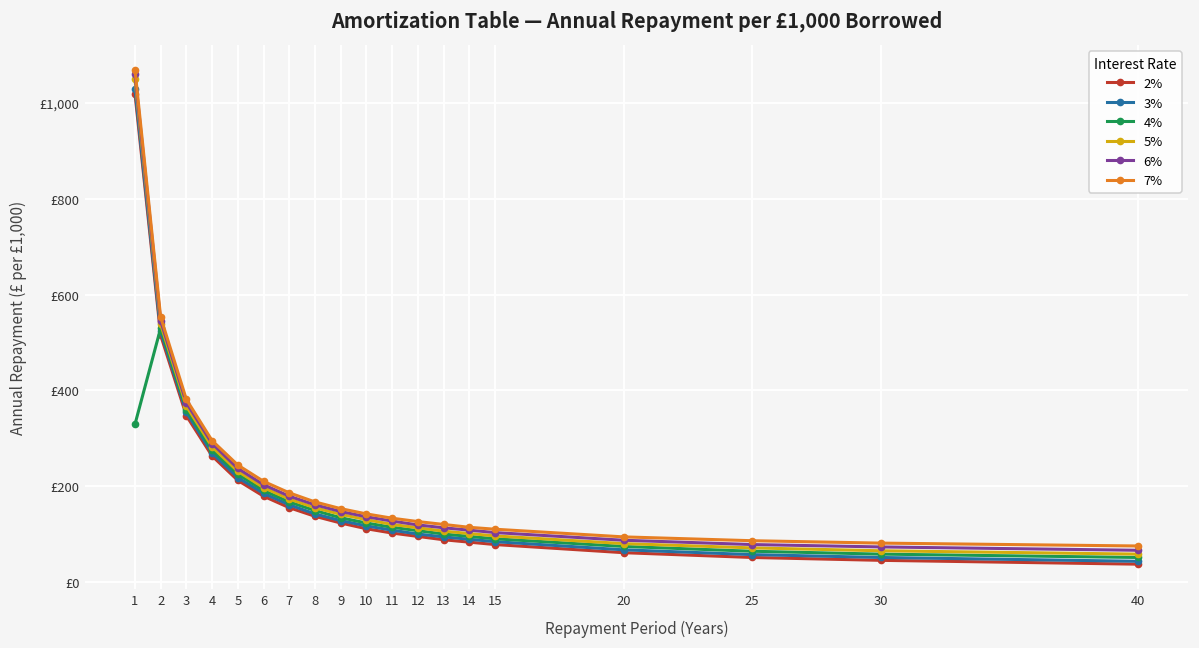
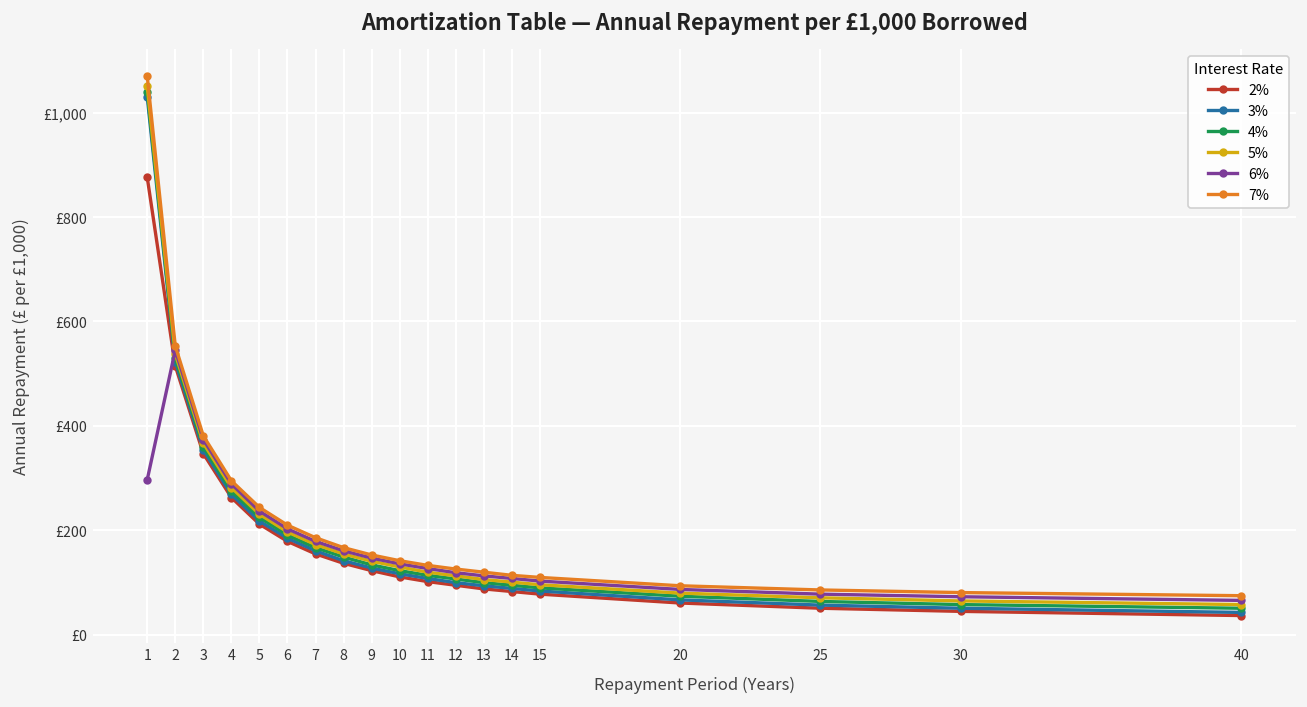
  {
    "2%": {
-     "1": "£1,020",
+     "1": "£880",
      "2": "£520",
      "3": "£350",
      "4": "£260",
      "5": "£210",
      "6": "£180",
      "7": "£160",
      "10": "£110",
      "11": "£100",
      "13": "£90",
      "14": "£80",
      "15": "£80",
      "20": "£60",
      "25": "£50",
      "30": "£50",
      "40": "£40"
    },
    "3%": {
      "1": "£1,030",
      "2": "£520",
      "3": "£350",
      "4": "£270",
      "5": "£220",
      "6": "£190",
      "7": "£160",
      "10": "£120",
      "11": "£110",
      "13": "£90",
      "14": "£90",
      "15": "£80",
      "20": "£70",
      "25": "£60",
      "30": "£50",
      "40": "£40"
    },
    "4%": {
-     "1": "£330",
+     "1": "£1,040",
      "2": "£530",
      "3": "£360",
      "4": "£280",
      "5": "£230",
      "6": "£190",
      "7": "£170",
      "8": "£150",
      "9": "£130",
      "10": "£120",
      "11": "£110",
      "12": "£110",
      "13": "£100",
      "14": "£100",
      "15": "£90",
      "20": "£70",
      "25": "£60",
      "30": "£60",
      "40": "£50"
    },
    "6%": {
-     "1": "£1,060",
+     "1": "£300",
      "2": "£550",
      "3": "£370",
      "4": "£290",
      "5": "£240",
      "6": "£200",
      "7": "£180",
      "8": "£160",
      "9": "£150",
      "10": "£140",
      "11": "£130",
      "12": "£120",
      "13": "£110",
      "14": "£110",
      "15": "£100",
      "20": "£90",
      "25": "£80",
      "30": "£70",
      "40": "£70"
    }
  }
